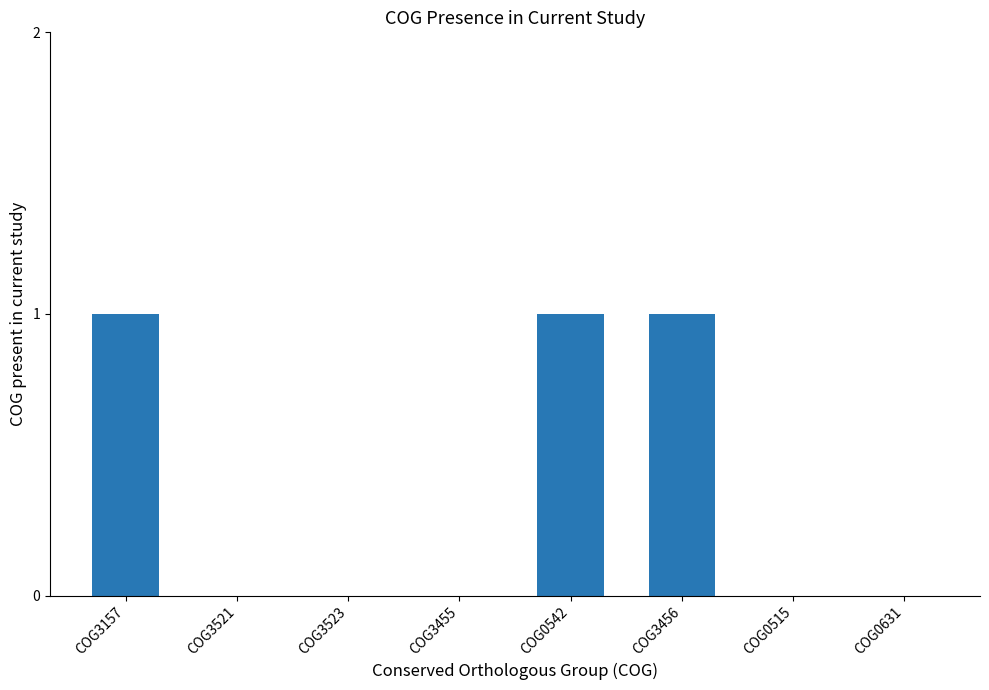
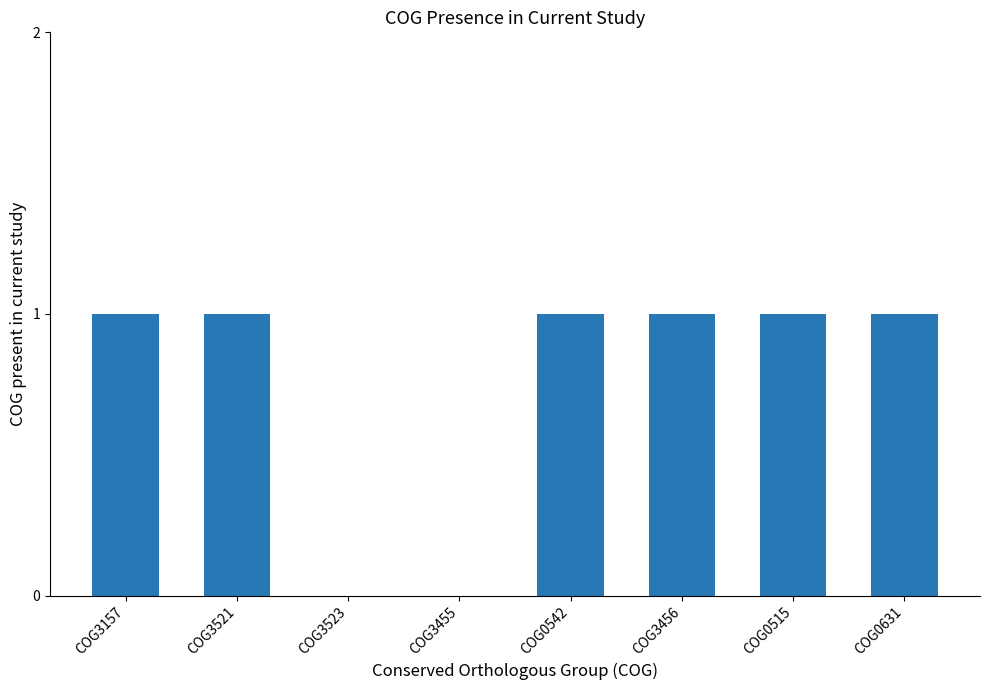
  {
    "COG3157": 1,
-   "COG3521": 0,
+   "COG3521": 1,
    "COG3523": 0,
    "COG3455": 0,
    "COG0542": 1,
    "COG3456": 1,
-   "COG0515": 0,
-   "COG0631": 0
+   "COG0515": 1,
+   "COG0631": 1
  }
